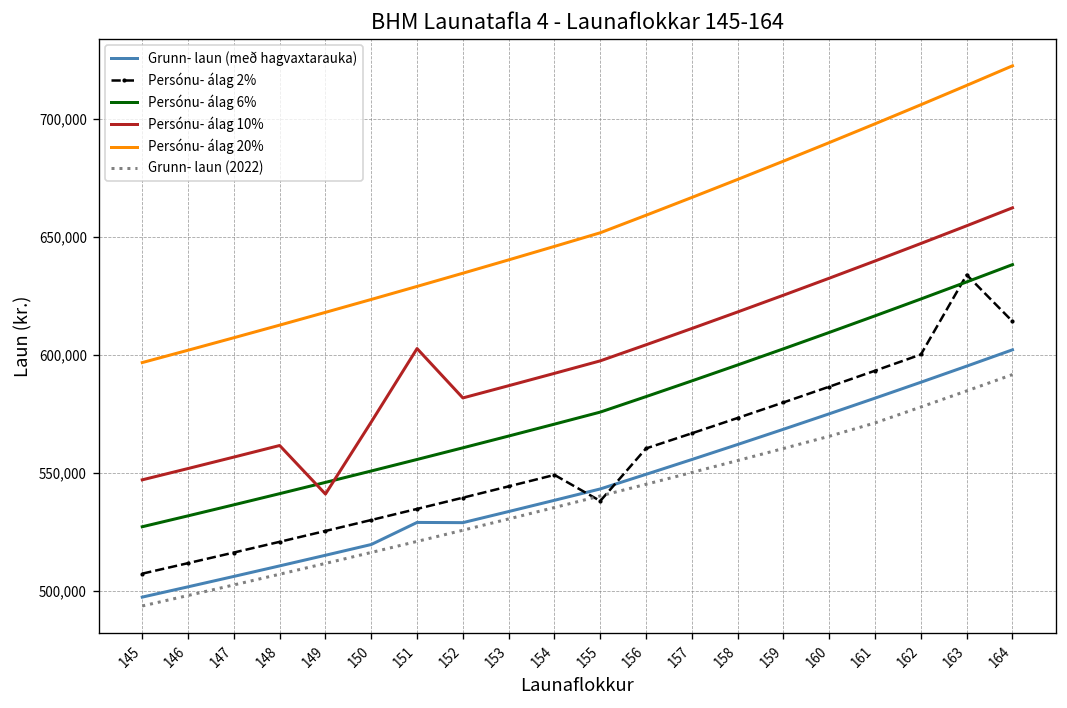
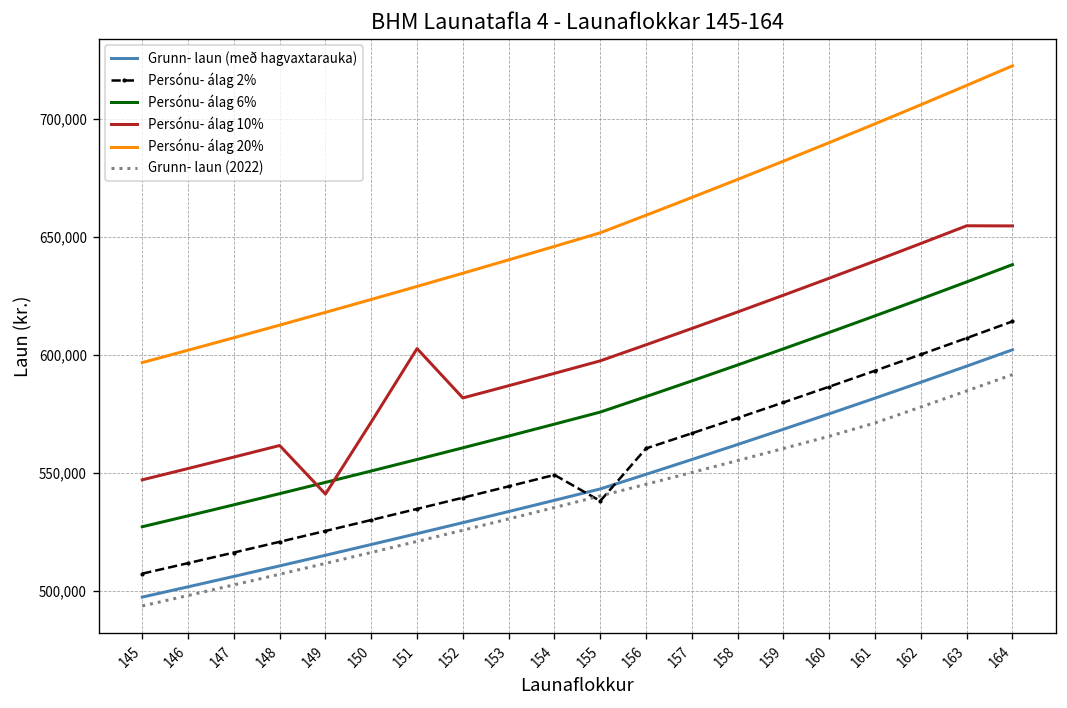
  {
    "Grunn- laun (með hagvaxtarauka)": {
      "145": "497,000",
      "146": "502,000",
      "147": "506,000",
      "148": "511,000",
      "149": "515,000",
      "150": "520,000",
-     "151": "529,000",
+     "151": "524,000",
      "152": "529,000",
      "153": "534,000",
      "154": "538,000",
      "155": "543,000",
      "156": "549,000",
      "157": "556,000",
      "158": "562,000",
      "159": "568,000",
      "160": "575,000",
      "161": "582,000",
      "162": "588,000",
      "163": "595,000",
      "164": "602,000"
    },
    "Persónu- álag 2%": {
      "145": "507,000",
      "146": "512,000",
      "147": "516,000",
      "148": "521,000",
      "149": "525,000",
      "150": "530,000",
      "151": "535,000",
      "152": "539,000",
      "153": "544,000",
      "154": "549,000",
      "155": "538,000",
      "156": "560,000",
      "157": "567,000",
      "158": "573,000",
      "159": "580,000",
      "160": "587,000",
      "161": "593,000",
      "162": "600,000",
-     "163": "634,000",
+     "163": "607,000",
      "164": "614,000"
    },
    "Persónu- álag 6%": {
      "145": "527,000",
      "146": "532,000",
      "147": "536,000",
      "148": "541,000",
      "149": "546,000",
      "150": "551,000",
      "151": "556,000",
      "152": "561,000",
      "153": "566,000",
      "154": "571,000",
      "155": "576,000",
      "156": "582,000",
      "157": "589,000",
      "158": "596,000",
      "159": "603,000",
      "160": "610,000",
      "161": "617,000",
      "162": "624,000",
      "163": "631,000",
      "164": "638,000"
    },
    "Persónu- álag 10%": {
      "145": "547,000",
      "146": "552,000",
      "147": "557,000",
      "148": "562,000",
      "149": "541,000",
      "150": "572,000",
      "151": "603,000",
      "152": "582,000",
      "153": "587,000",
      "154": "592,000",
      "155": "597,000",
      "156": "604,000",
      "157": "611,000",
      "158": "618,000",
      "159": "625,000",
      "160": "633,000",
      "161": "640,000",
      "162": "647,000",
      "163": "655,000",
-     "164": "662,000"
+     "164": "655,000"
    },
    "Persónu- álag 20%": {
      "145": "597,000",
      "146": "602,000",
      "147": "607,000",
      "148": "613,000",
      "149": "618,000",
      "150": "623,000",
      "151": "629,000",
      "152": "635,000",
      "153": "640,000",
      "154": "646,000",
      "155": "652,000",
      "156": "659,000",
      "157": "667,000",
      "158": "674,000",
      "159": "682,000",
      "160": "690,000",
      "161": "698,000",
      "162": "706,000",
      "163": "714,000",
      "164": "723,000"
    },
    "Grunn- laun (2022)": {
      "145": "494,000",
      "146": "498,000",
      "147": "502,000",
      "148": "507,000",
      "149": "512,000",
      "150": "516,000",
      "151": "521,000",
      "152": "526,000",
      "153": "530,000",
      "154": "535,000",
      "155": "540,000",
      "156": "545,000",
      "157": "550,000",
      "158": "555,000",
      "159": "560,000",
      "160": "565,000",
      "161": "571,000",
      "162": "578,000",
      "163": "585,000",
      "164": "592,000"
    }
  }
